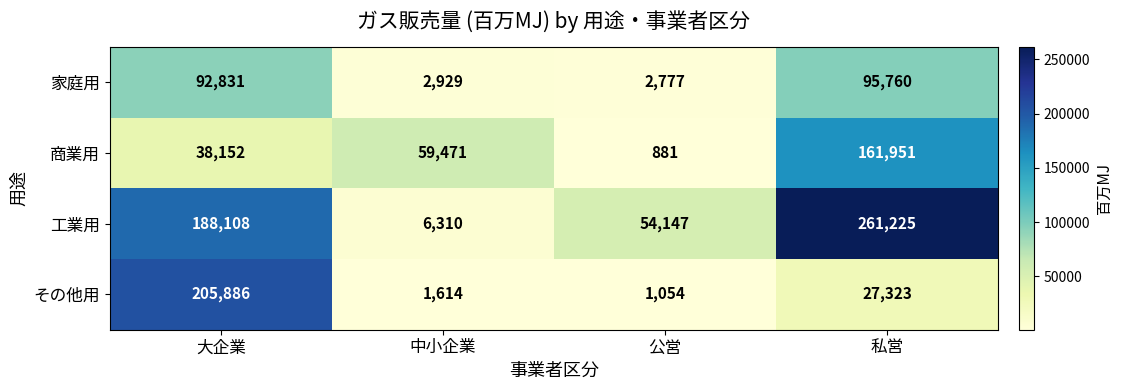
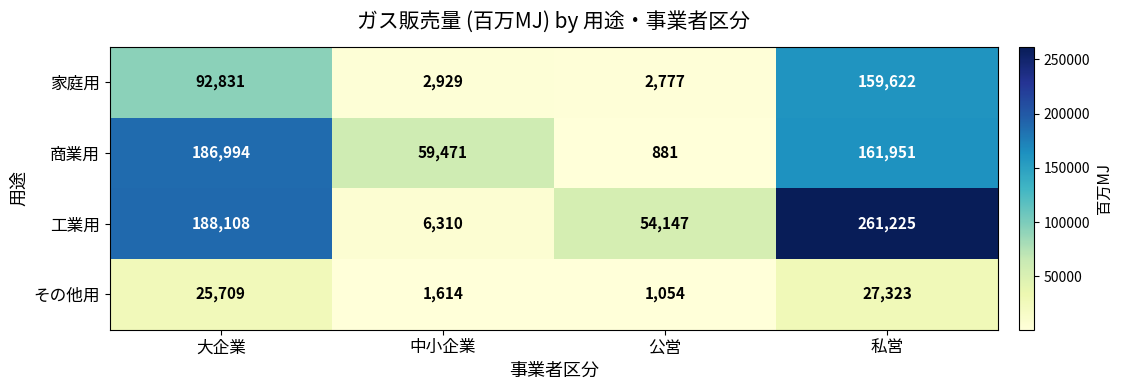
  {
    "家庭用": {
      "大企業": "92,831",
      "中小企業": "2,929",
      "公営": "2,777",
-     "私営": "95,760"
+     "私営": "159,622"
    },
    "商業用": {
-     "大企業": "38,152",
+     "大企業": "186,994",
      "中小企業": "59,471",
      "公営": "881",
      "私営": "161,951"
    },
    "工業用": {
      "大企業": "188,108",
      "中小企業": "6,310",
      "公営": "54,147",
      "私営": "261,225"
    },
    "その他用": {
-     "大企業": "205,886",
+     "大企業": "25,709",
      "中小企業": "1,614",
      "公営": "1,054",
      "私営": "27,323"
    }
  }
